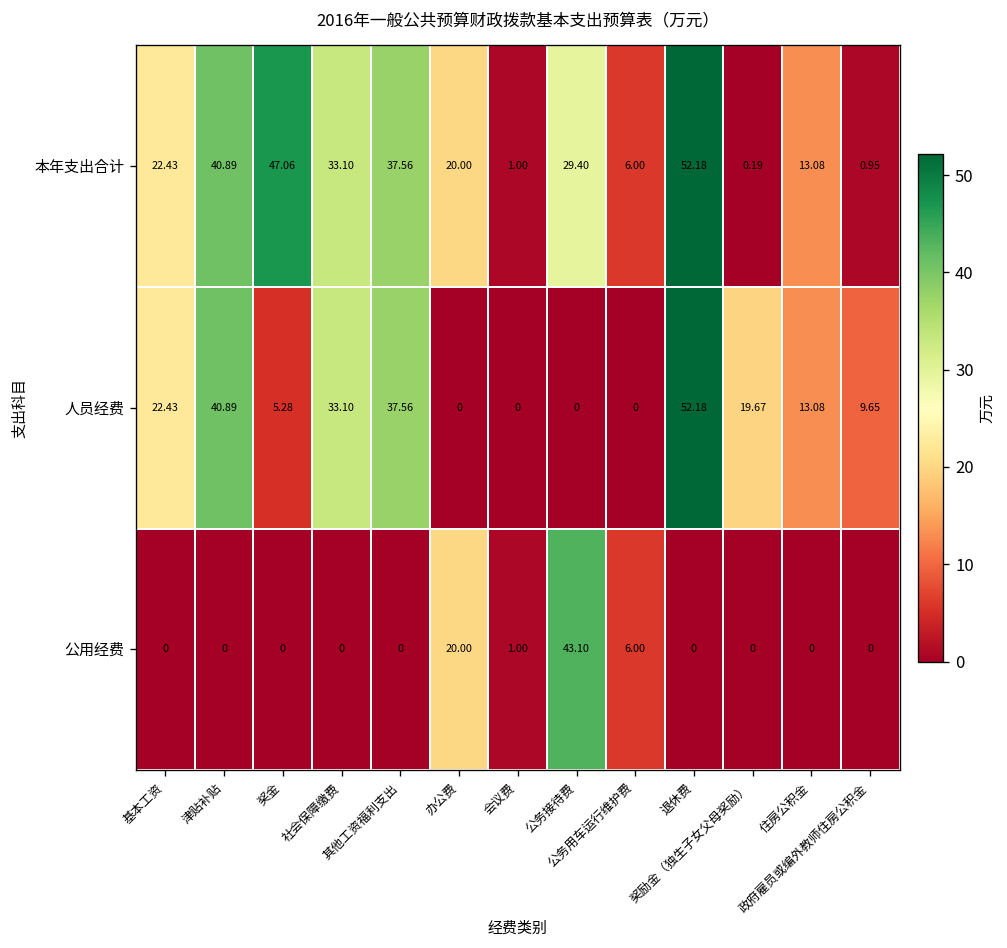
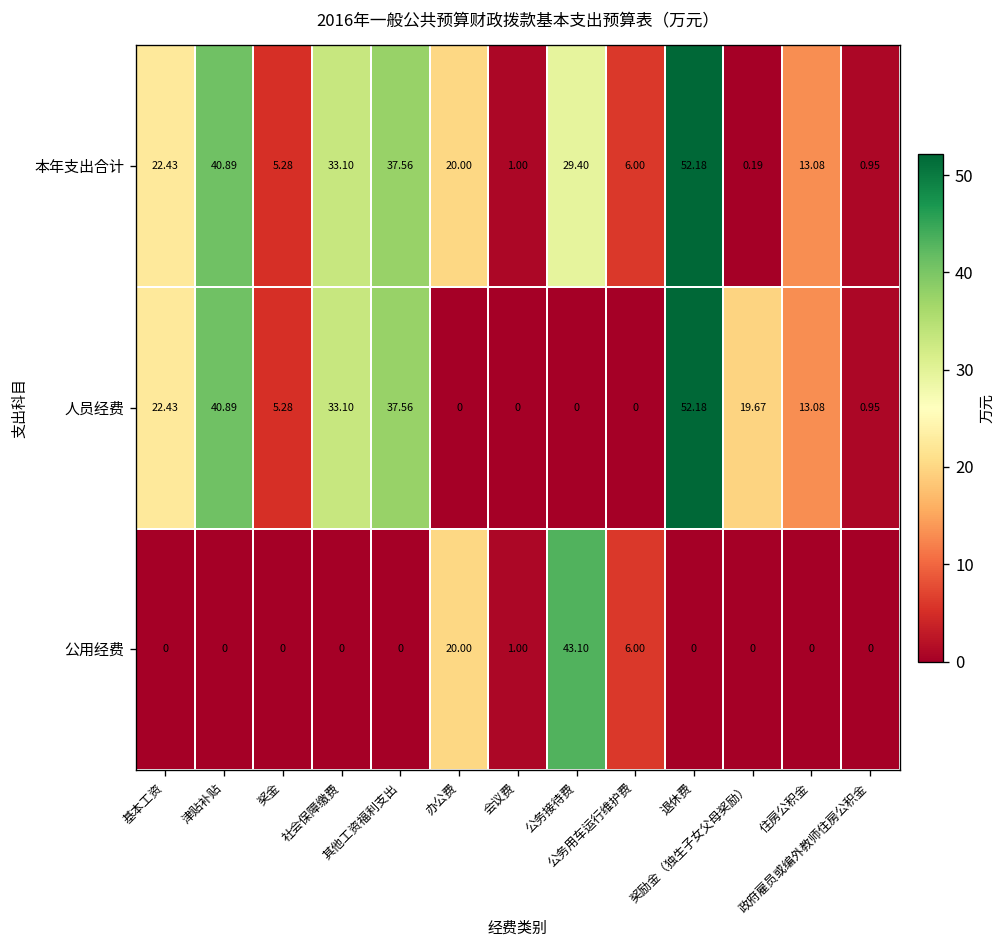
  {
    "本年支出合计": {
      "基本工资": 22.43,
      "津贴补贴": 40.89,
-     "奖金": 47.06,
+     "奖金": 5.28,
      "社会保障缴费": 33.10,
      "其他工资福利支出": 37.56,
      "办公费": 20.00,
      "会议费": 1.00,
      "公务接待费": 29.40,
      "公务用车运行维护费": 6.00,
      "退休费": 52.18,
      "奖励金（独生子女父母奖励）": 0.19,
      "住房公积金": 13.08,
      "政府雇员或编外教师住房公积金": 0.95
    },
    "人员经费": {
      "基本工资": 22.43,
      "津贴补贴": 40.89,
      "奖金": 5.28,
      "社会保障缴费": 33.10,
      "其他工资福利支出": 37.56,
      "办公费": 0,
      "会议费": 0,
      "公务接待费": 0,
      "公务用车运行维护费": 0,
      "退休费": 52.18,
      "奖励金（独生子女父母奖励）": 19.67,
      "住房公积金": 13.08,
-     "政府雇员或编外教师住房公积金": 9.65
+     "政府雇员或编外教师住房公积金": 0.95
    },
    "公用经费": {
      "基本工资": 0,
      "津贴补贴": 0,
      "奖金": 0,
      "社会保障缴费": 0,
      "其他工资福利支出": 0,
      "办公费": 20.00,
      "会议费": 1.00,
      "公务接待费": 43.10,
      "公务用车运行维护费": 6.00,
      "退休费": 0,
      "奖励金（独生子女父母奖励）": 0,
      "住房公积金": 0,
      "政府雇员或编外教师住房公积金": 0
    }
  }
